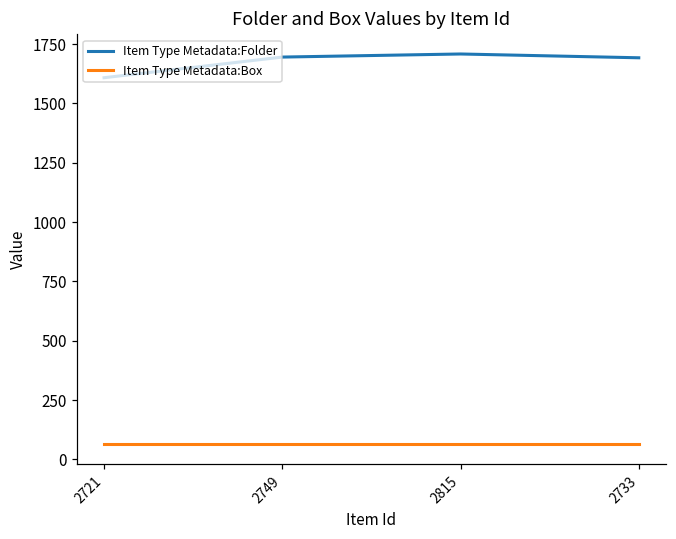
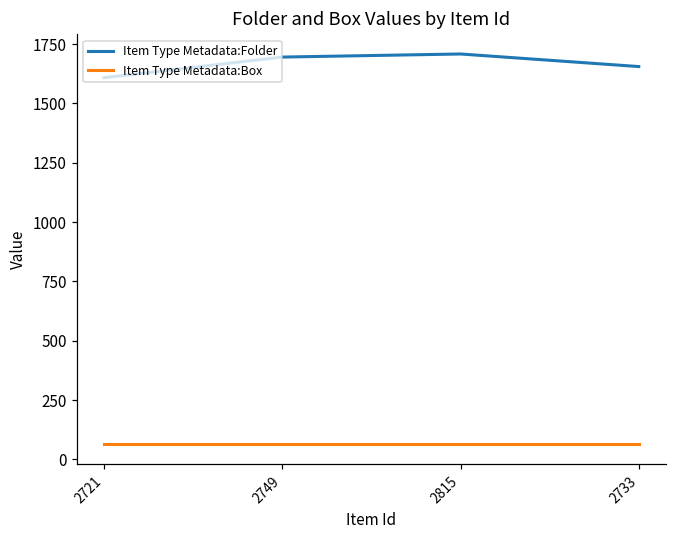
  {
    "Item Type Metadata:Folder": {
      "2749": 1700,
      "2815": 1710,
-     "2733": 1690
+     "2733": 1660
    },
    "Item Type Metadata:Box": {
      "2721": 60,
      "2749": 60,
      "2815": 60,
      "2733": 60
    }
  }
